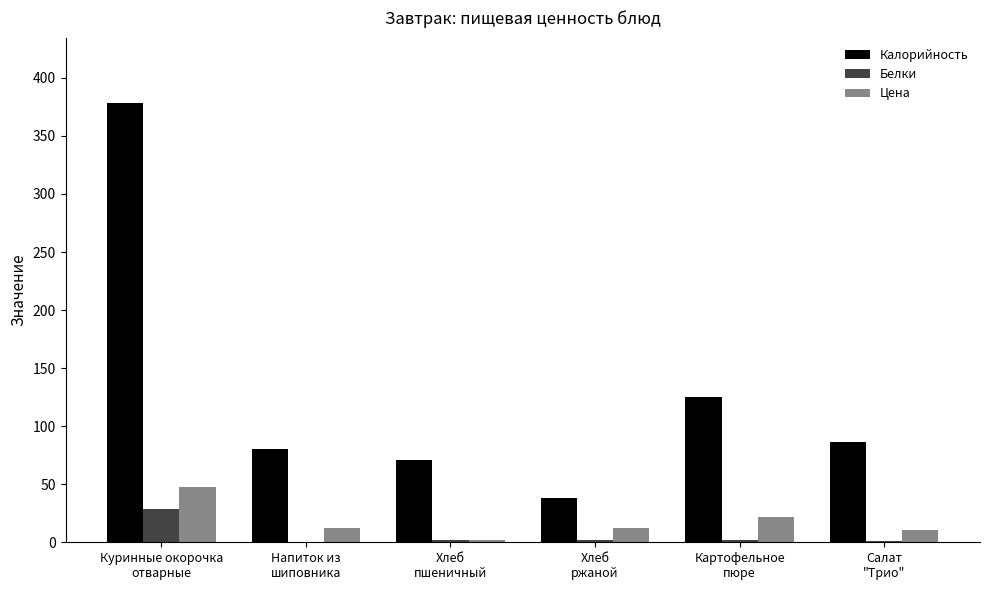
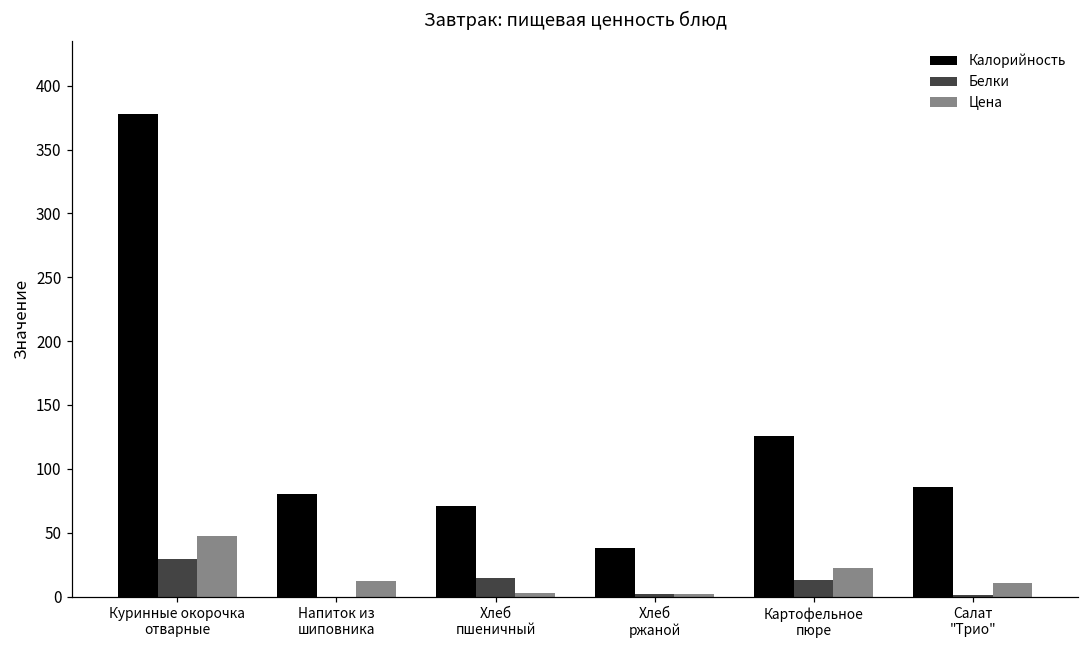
  {
    "Калорийность": {
      "Куринные окорочка отварные": 378,
      "Напиток из шиповника": 80,
      "Хлеб пшеничный": 71,
      "Хлеб ржаной": 38,
      "Картофельное пюре": 125,
      "Салат \"Трио\"": 86
    },
    "Белки": {
      "Куринные окорочка отварные": 29,
      "Напиток из шиповника": 0,
-     "Хлеб пшеничный": 2,
-     "Картофельное пюре": 2
+     "Хлеб пшеничный": 14,
+     "Картофельное пюре": 13
    },
    "Цена": {
      "Куринные окорочка отварные": 47,
      "Напиток из шиповника": 12,
      "Хлеб пшеничный": 2,
-     "Хлеб ржаной": 12,
+     "Хлеб ржаной": 2,
      "Картофельное пюре": 22,
      "Салат \"Трио\"": 11
    }
  }
